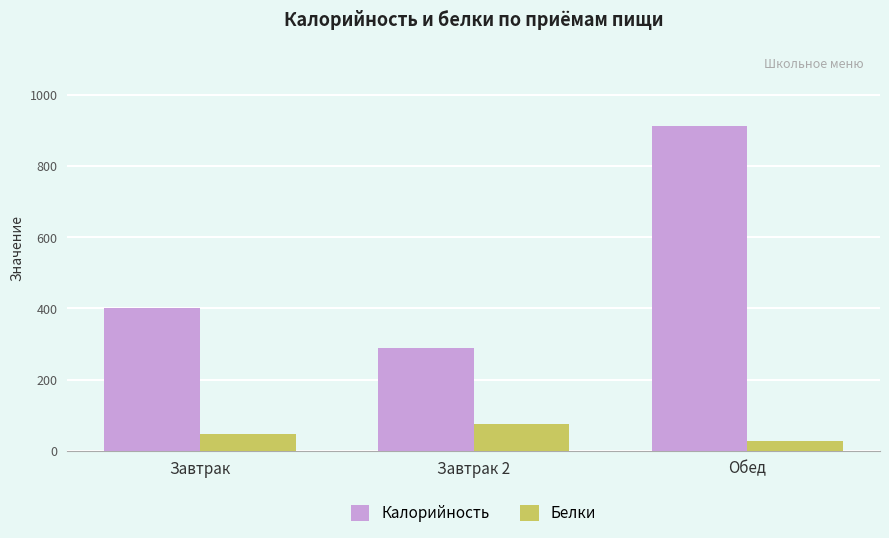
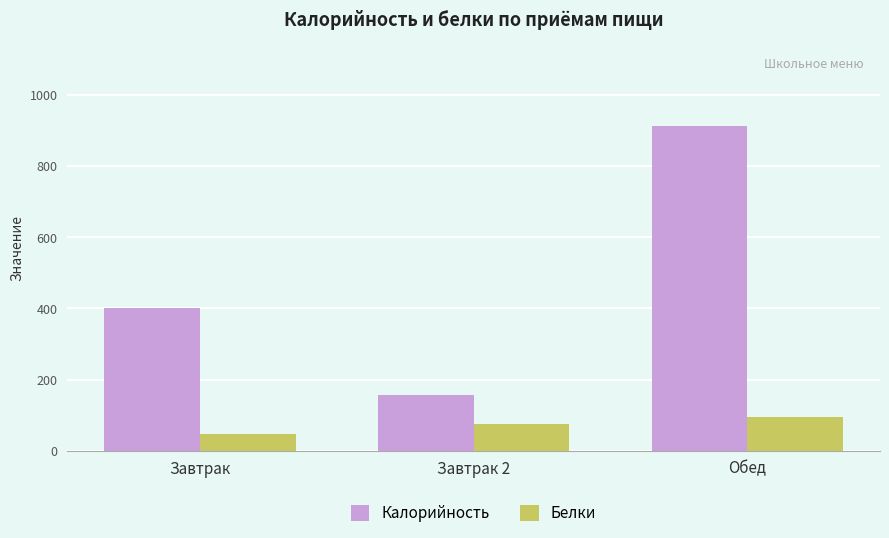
  {
    "Калорийность": {
      "Завтрак": 400,
-     "Завтрак 2": 290,
+     "Завтрак 2": 160,
      "Обед": 910
    },
    "Белки": {
      "Завтрак": 50,
      "Завтрак 2": 80,
-     "Обед": 30
+     "Обед": 90
    }
  }
